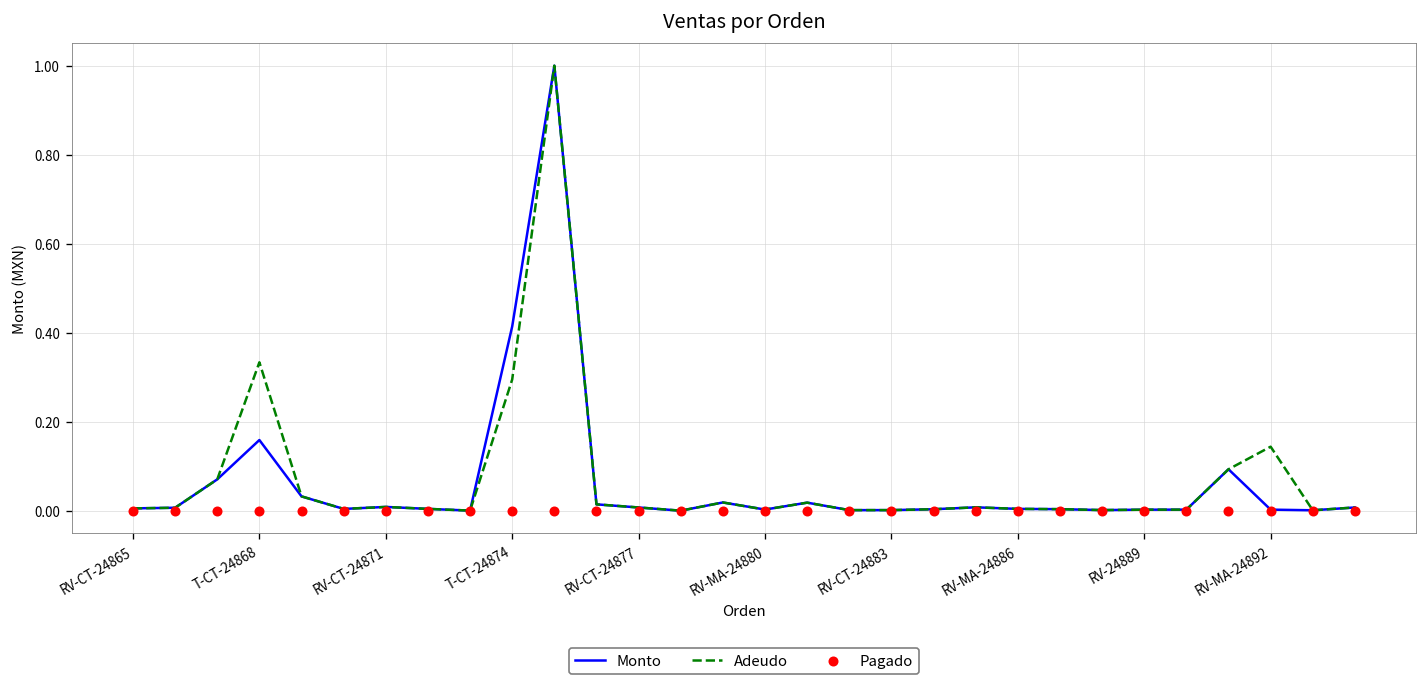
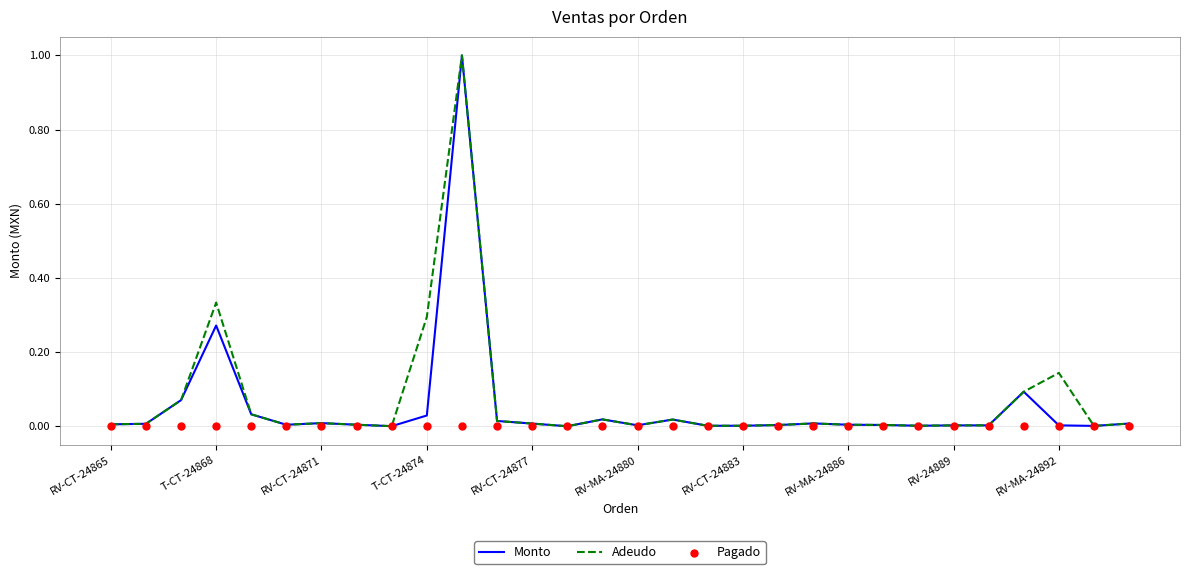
  {
    "Monto": {
-     "T-CT-24868": 0.16,
-     "T-CT-24874": 0.41
+     "T-CT-24868": 0.27,
+     "T-CT-24874": 0.03
    },
    "Adeudo": {
      "T-CT-24868": 0.33,
      "T-CT-24874": 0.30,
      "RV-MA-24892": 0.14
    }
  }
